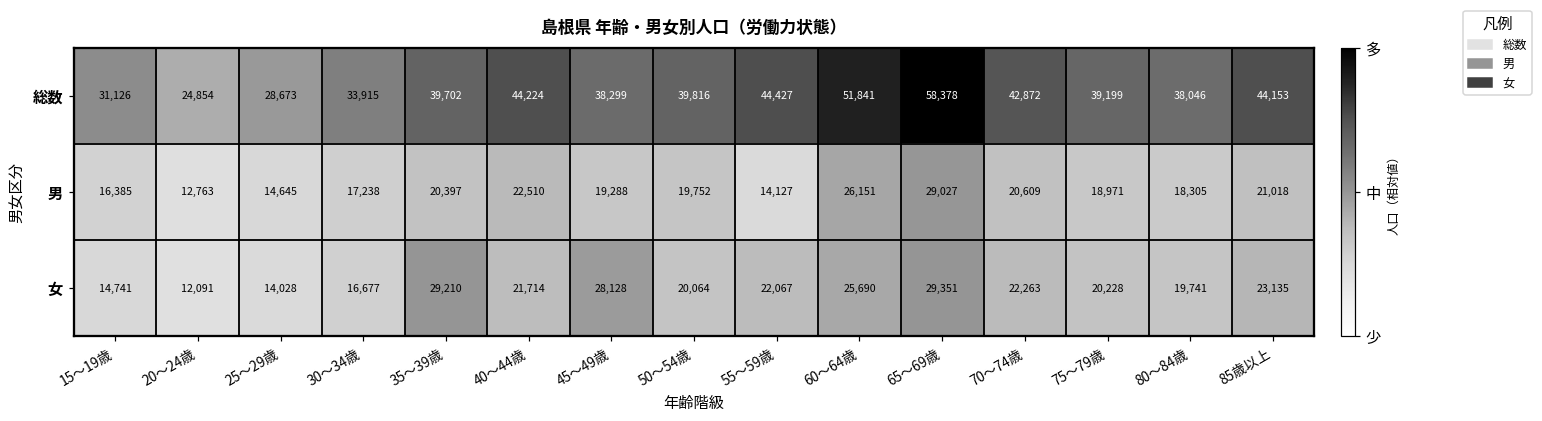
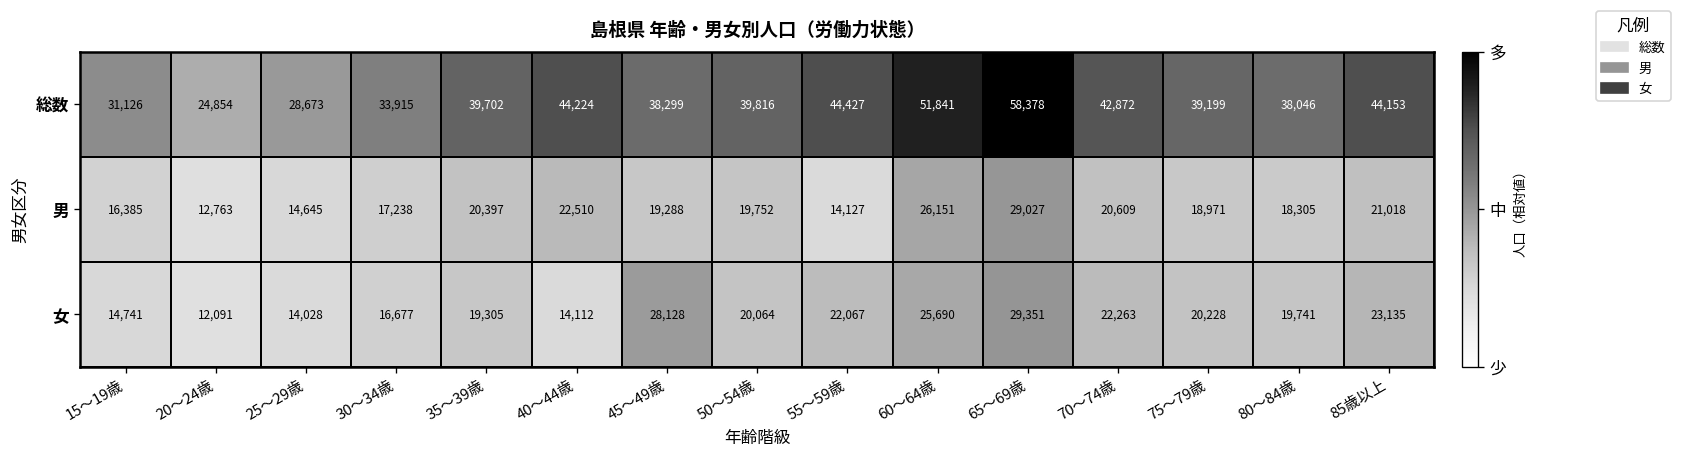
  {
    "総数": {
      "15～19歳": "31,126",
      "20～24歳": "24,854",
      "25～29歳": "28,673",
      "30～34歳": "33,915",
      "35～39歳": "39,702",
      "40～44歳": "44,224",
      "45～49歳": "38,299",
      "50～54歳": "39,816",
      "55～59歳": "44,427",
      "60～64歳": "51,841",
      "65～69歳": "58,378",
      "70～74歳": "42,872",
      "75～79歳": "39,199",
      "80～84歳": "38,046",
      "85歳以上": "44,153"
    },
    "男": {
      "15～19歳": "16,385",
      "20～24歳": "12,763",
      "25～29歳": "14,645",
      "30～34歳": "17,238",
      "35～39歳": "20,397",
      "40～44歳": "22,510",
      "45～49歳": "19,288",
      "50～54歳": "19,752",
      "55～59歳": "14,127",
      "60～64歳": "26,151",
      "65～69歳": "29,027",
      "70～74歳": "20,609",
      "75～79歳": "18,971",
      "80～84歳": "18,305",
      "85歳以上": "21,018"
    },
    "女": {
      "15～19歳": "14,741",
      "20～24歳": "12,091",
      "25～29歳": "14,028",
      "30～34歳": "16,677",
-     "35～39歳": "29,210",
-     "40～44歳": "21,714",
+     "35～39歳": "19,305",
+     "40～44歳": "14,112",
      "45～49歳": "28,128",
      "50～54歳": "20,064",
      "55～59歳": "22,067",
      "60～64歳": "25,690",
      "65～69歳": "29,351",
      "70～74歳": "22,263",
      "75～79歳": "20,228",
      "80～84歳": "19,741",
      "85歳以上": "23,135"
    }
  }
